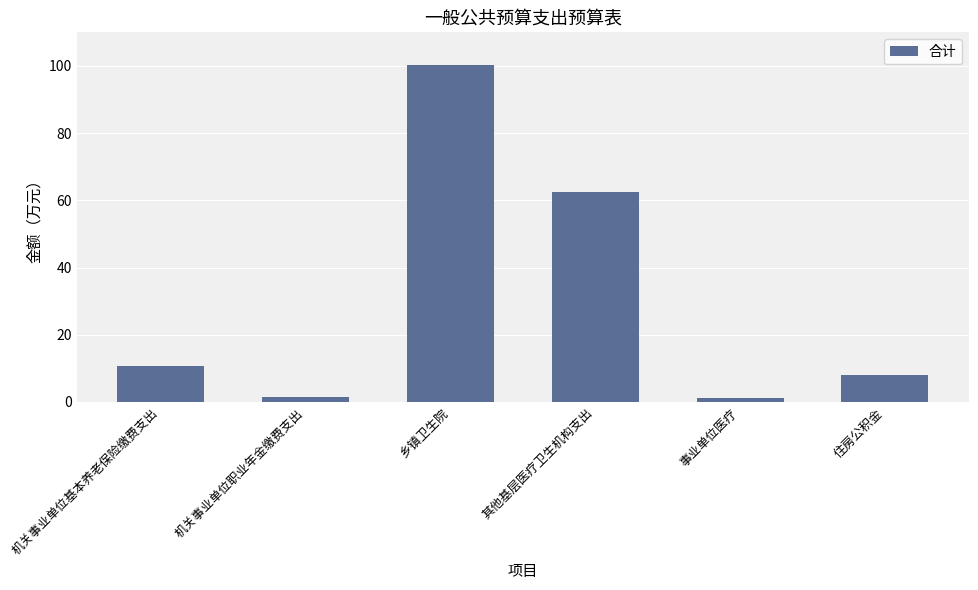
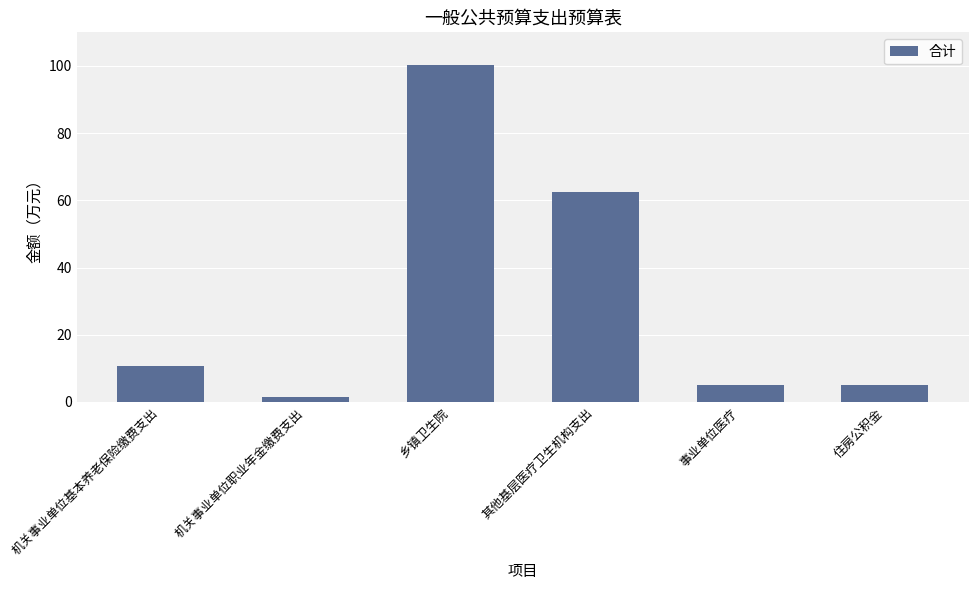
  {
    "机关事业单位基本养老保险缴费支出": 11,
    "机关事业单位职业年金缴费支出": 1,
    "乡镇卫生院": 100,
    "其他基层医疗卫生机构支出": 63,
-   "事业单位医疗": 1,
-   "住房公积金": 8
+   "事业单位医疗": 5,
+   "住房公积金": 5
  }
